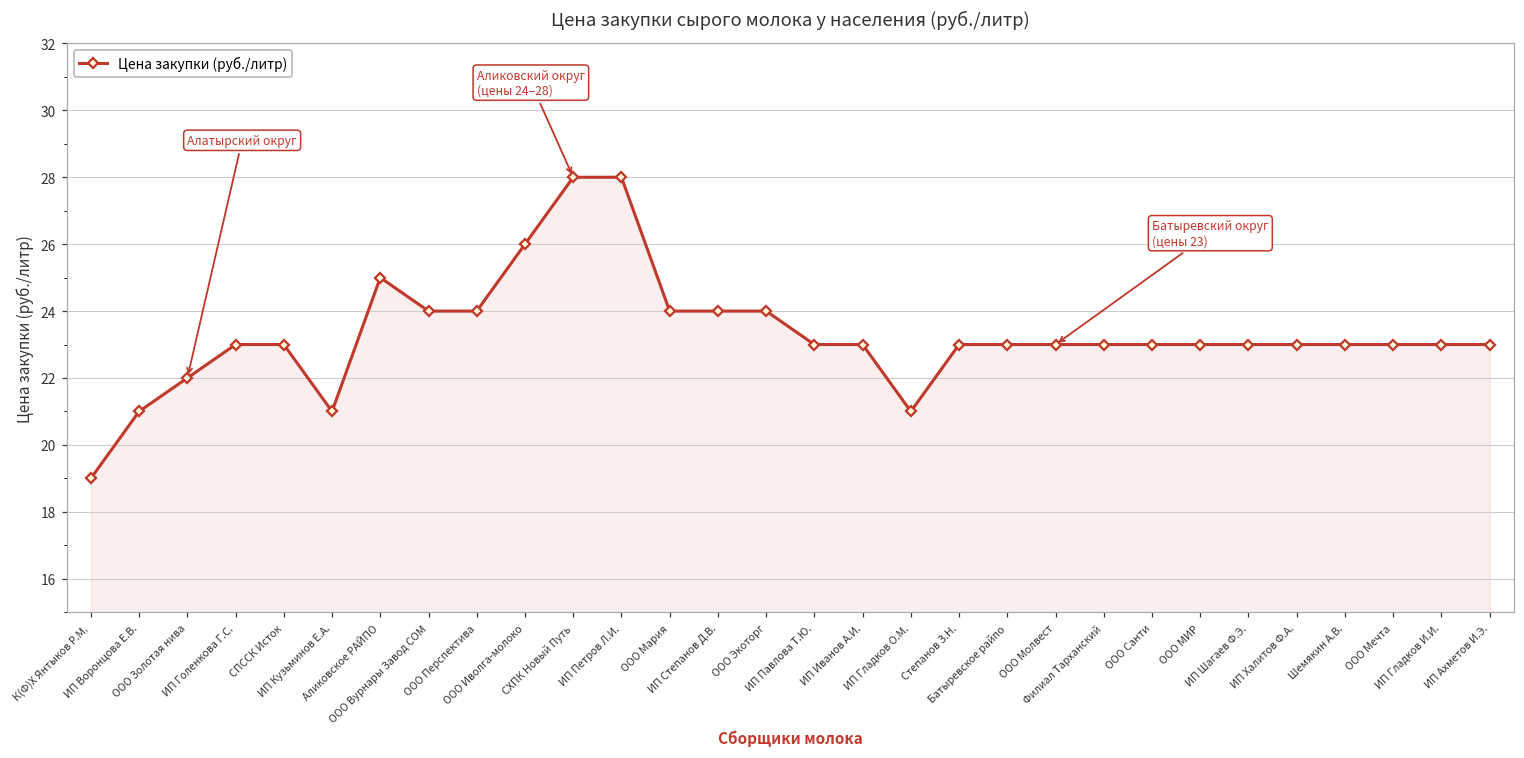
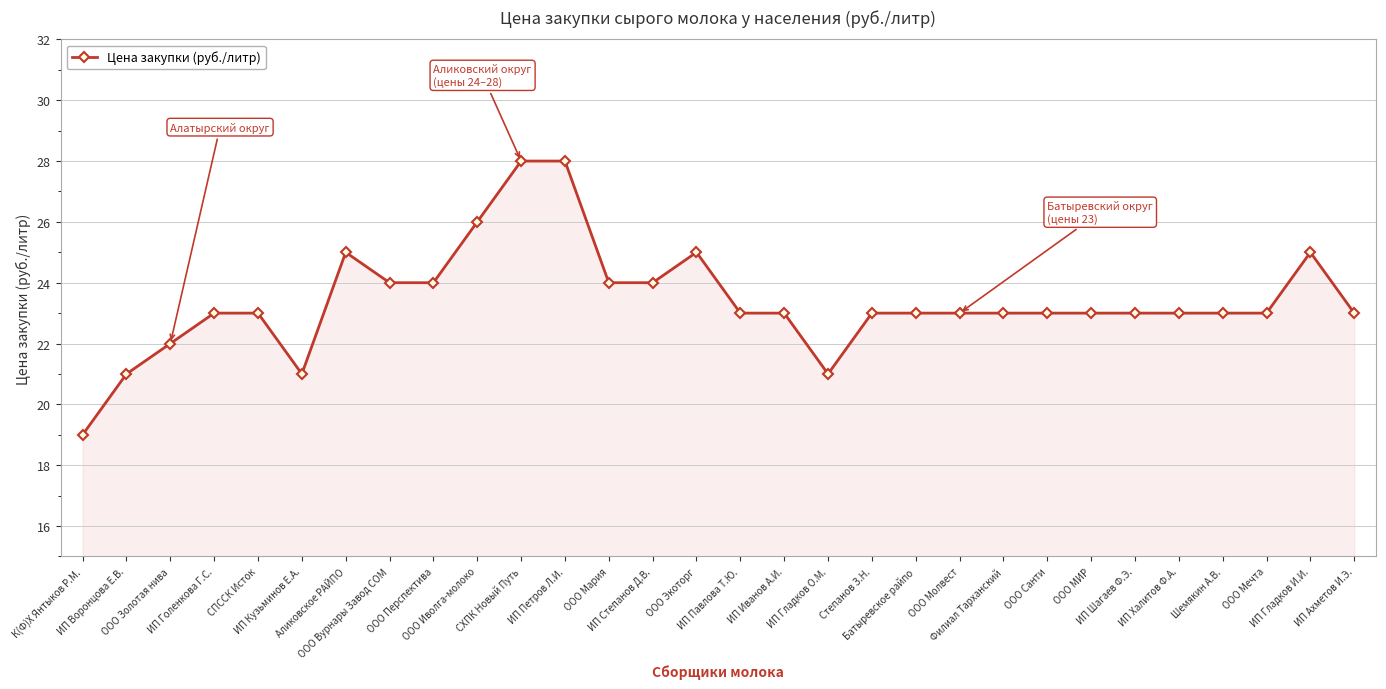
  {
    "К(Ф)Х Янтыков Р.М.": 19,
    "ИП Воронцова Е.В.": 21,
    "ООО Золотая нива": 22,
    "ИП Голенкова Г.С.": 23,
    "СПССК Исток": 23,
    "ИП Кузьминов Е.А.": 21,
    "Аликовское РАЙПО": 25,
    "ООО Вурнары Завод СОМ": 24,
    "ООО Перспектива": 24,
    "ООО Иволга-молоко": 26,
    "ИП Петров Л.И.": 28,
    "ООО Мария": 24,
    "ИП Степанов Д.В.": 24,
-   "ООО Экоторг": 24,
+   "ООО Экоторг": 25,
    "ИП Павлова Т.Ю.": 23,
    "ИП Иванов А.И.": 23,
    "ИП Гладков О.М.": 21,
    "Степанов З.Н.": 23,
    "Батыревское райпо": 23,
    "ООО Молвест": 23,
    "ИП Халитов Ф.А.": 23,
    "Шемякин А.В.": 23,
    "ООО Мечта": 23,
-   "ИП Гладков И.И.": 23,
+   "ИП Гладков И.И.": 25,
    "ИП Ахметов И.Э.": 23
  }
